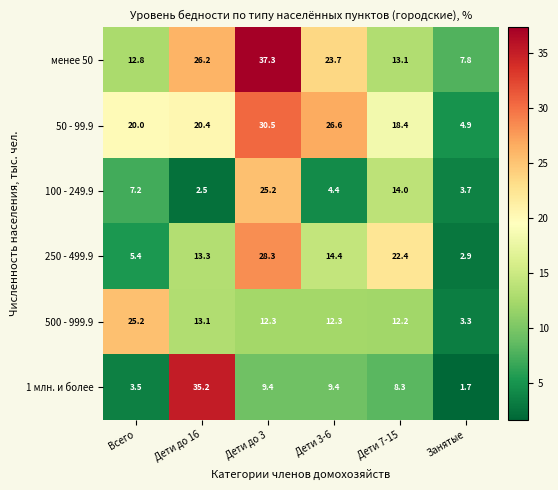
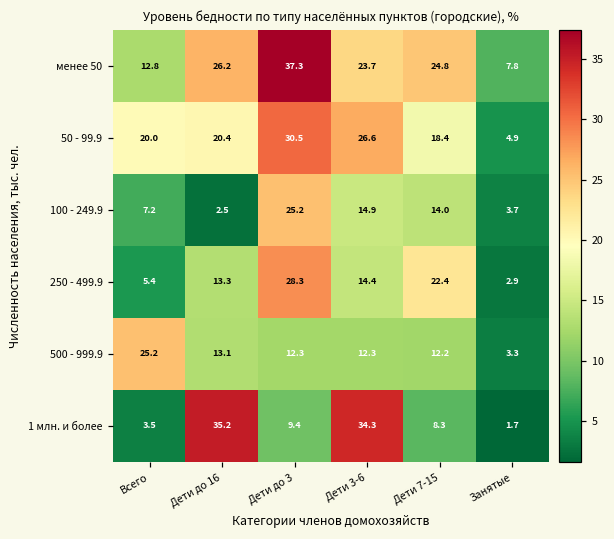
  {
    "менее 50": {
      "Всего": 12.8,
      "Дети до 16": 26.2,
      "Дети до 3": 37.3,
      "Дети 3-6": 23.7,
-     "Дети 7-15": 13.1,
+     "Дети 7-15": 24.8,
      "Занятые": 7.8
    },
    "50 - 99.9": {
      "Всего": 20.0,
      "Дети до 16": 20.4,
      "Дети до 3": 30.5,
      "Дети 3-6": 26.6,
      "Дети 7-15": 18.4,
      "Занятые": 4.9
    },
    "100 - 249.9": {
      "Всего": 7.2,
      "Дети до 16": 2.5,
      "Дети до 3": 25.2,
-     "Дети 3-6": 4.4,
+     "Дети 3-6": 14.9,
      "Дети 7-15": 14.0,
      "Занятые": 3.7
    },
    "250 - 499.9": {
      "Всего": 5.4,
      "Дети до 16": 13.3,
      "Дети до 3": 28.3,
      "Дети 3-6": 14.4,
      "Дети 7-15": 22.4,
      "Занятые": 2.9
    },
    "500 - 999.9": {
      "Всего": 25.2,
      "Дети до 16": 13.1,
      "Дети до 3": 12.3,
      "Дети 3-6": 12.3,
      "Дети 7-15": 12.2,
      "Занятые": 3.3
    },
    "1 млн. и более": {
      "Всего": 3.5,
      "Дети до 16": 35.2,
      "Дети до 3": 9.4,
-     "Дети 3-6": 9.4,
+     "Дети 3-6": 34.3,
      "Дети 7-15": 8.3,
      "Занятые": 1.7
    }
  }
